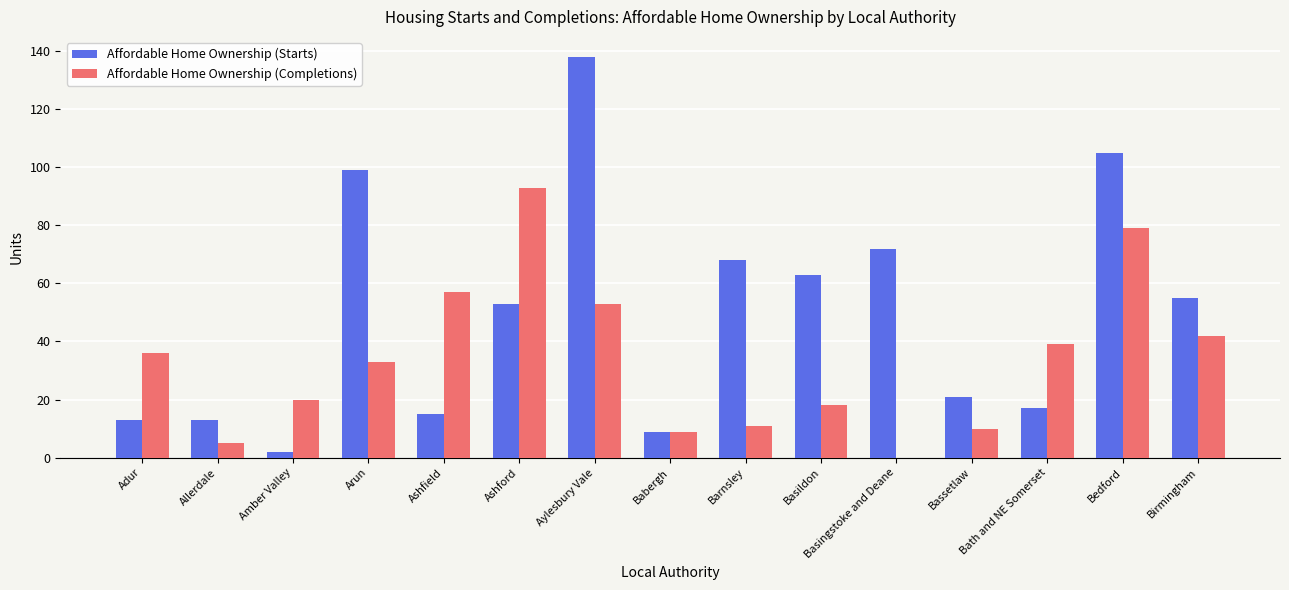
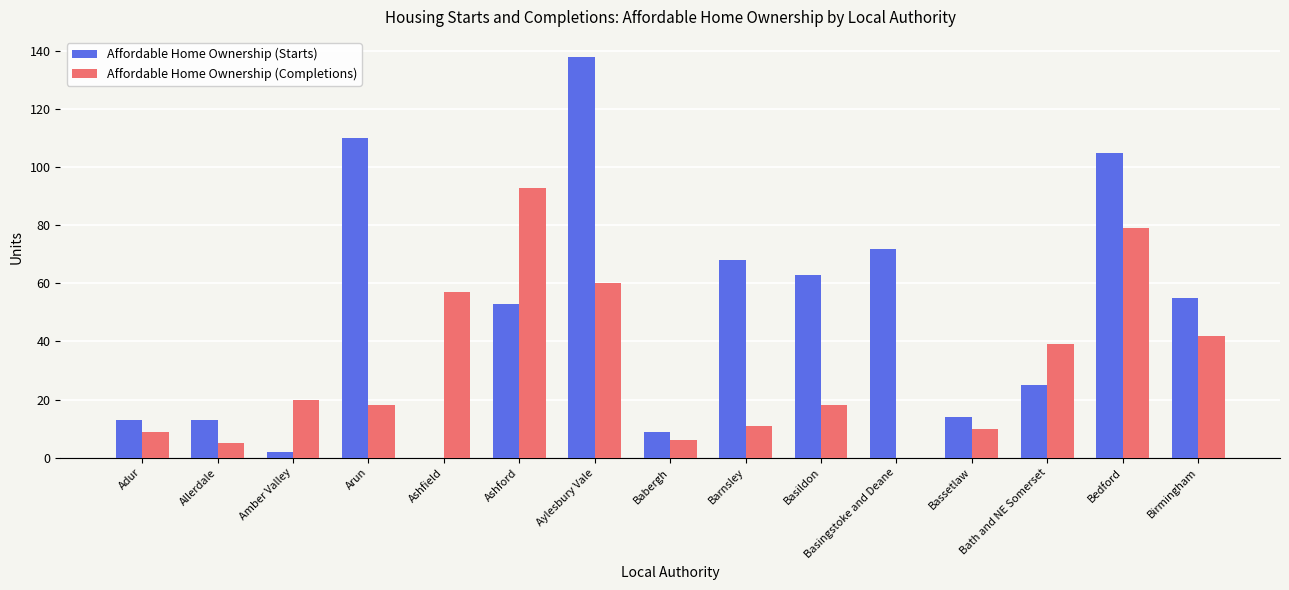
  {
    "Affordable Home Ownership (Starts)": {
      "Adur": 13,
      "Allerdale": 13,
      "Amber Valley": 2,
-     "Arun": 99,
-     "Ashfield": 15,
+     "Arun": 110,
+     "Ashfield": 0,
      "Ashford": 53,
      "Aylesbury Vale": 138,
      "Babergh": 9,
      "Barnsley": 68,
      "Basildon": 63,
      "Basingstoke and Deane": 72,
-     "Bassetlaw": 21,
-     "Bath and NE Somerset": 17,
+     "Bassetlaw": 14,
+     "Bath and NE Somerset": 25,
      "Bedford": 105,
      "Birmingham": 55
    },
    "Affordable Home Ownership (Completions)": {
-     "Adur": 36,
+     "Adur": 9,
      "Allerdale": 5,
      "Amber Valley": 20,
-     "Arun": 33,
+     "Arun": 18,
      "Ashfield": 57,
      "Ashford": 93,
-     "Aylesbury Vale": 53,
-     "Babergh": 9,
+     "Aylesbury Vale": 60,
+     "Babergh": 6,
      "Barnsley": 11,
      "Basildon": 18,
      "Basingstoke and Deane": 0,
      "Bassetlaw": 10,
      "Bath and NE Somerset": 39,
      "Bedford": 79,
      "Birmingham": 42
    }
  }
